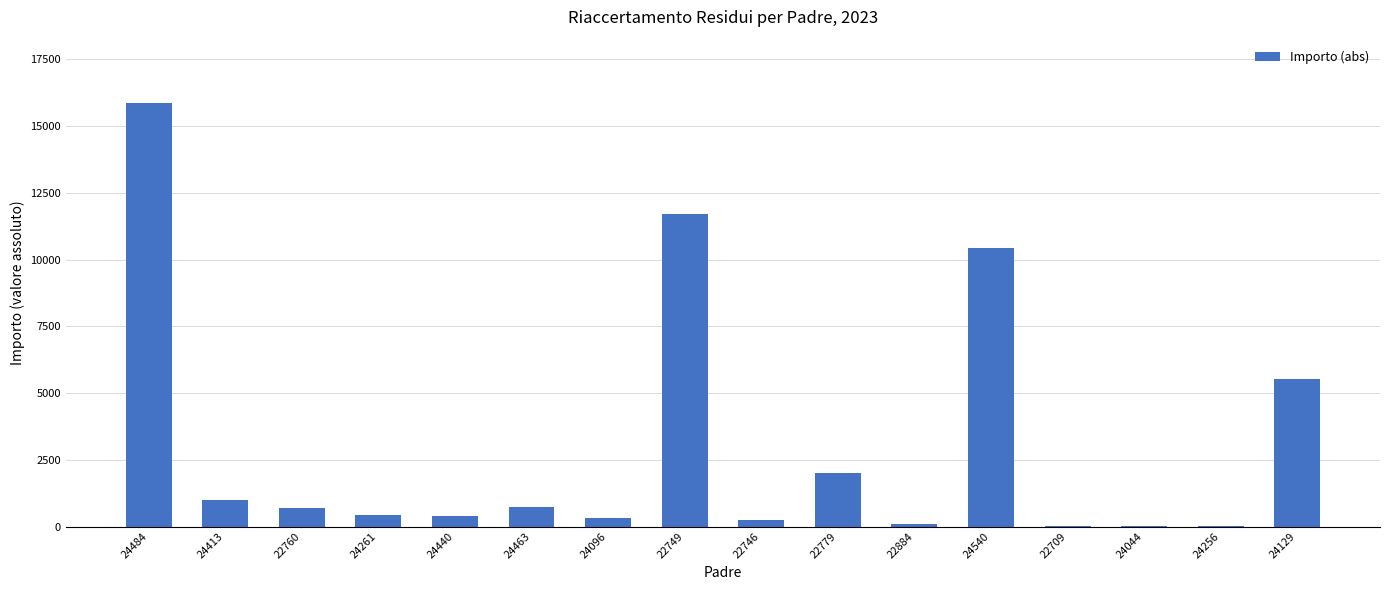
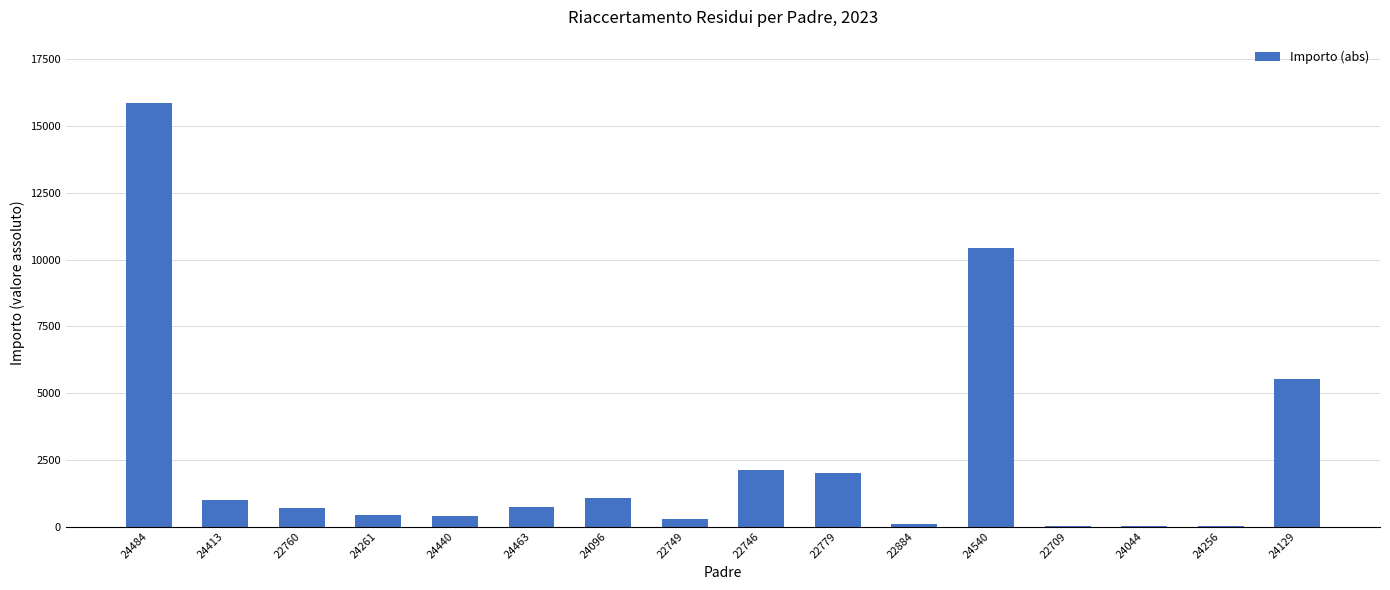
  {
    "24484": 15900,
    "24413": 1000,
    "22760": 700,
    "24261": 400,
    "24440": 400,
    "24463": 700,
-   "24096": 300,
-   "22749": 11700,
-   "22746": 200,
+   "24096": 1100,
+   "22749": 300,
+   "22746": 2100,
    "22779": 2000,
    "22884": 100,
    "24540": 10400,
    "24129": 5500
  }
